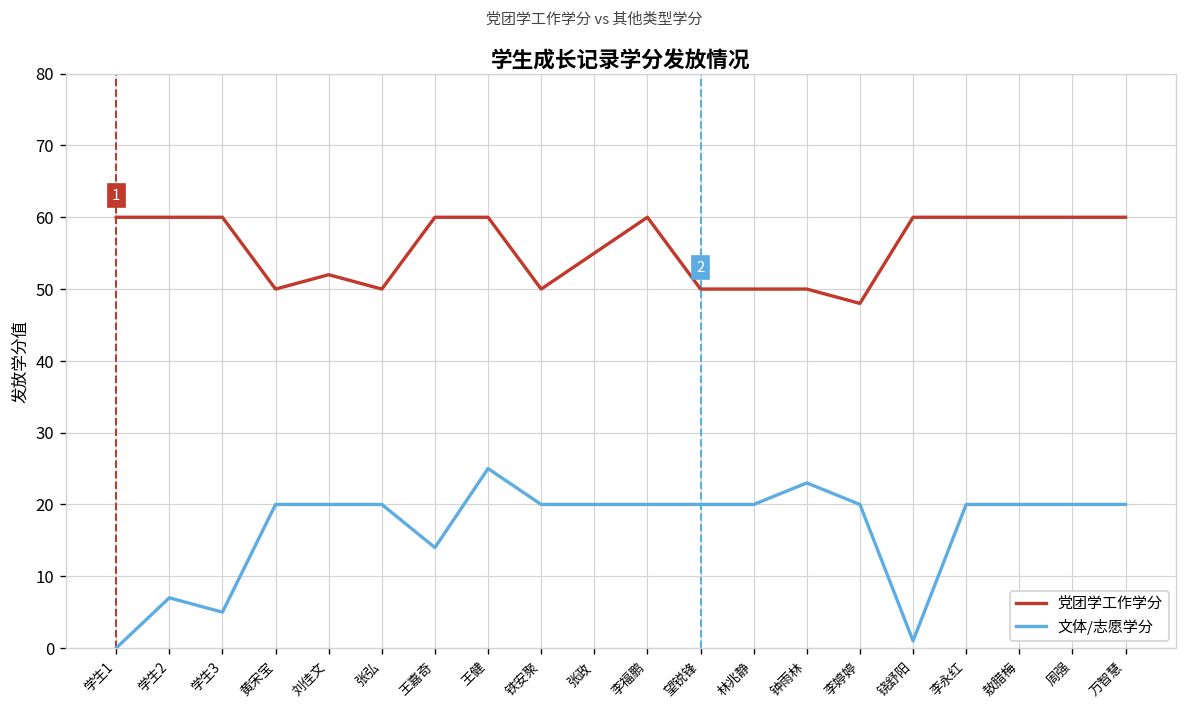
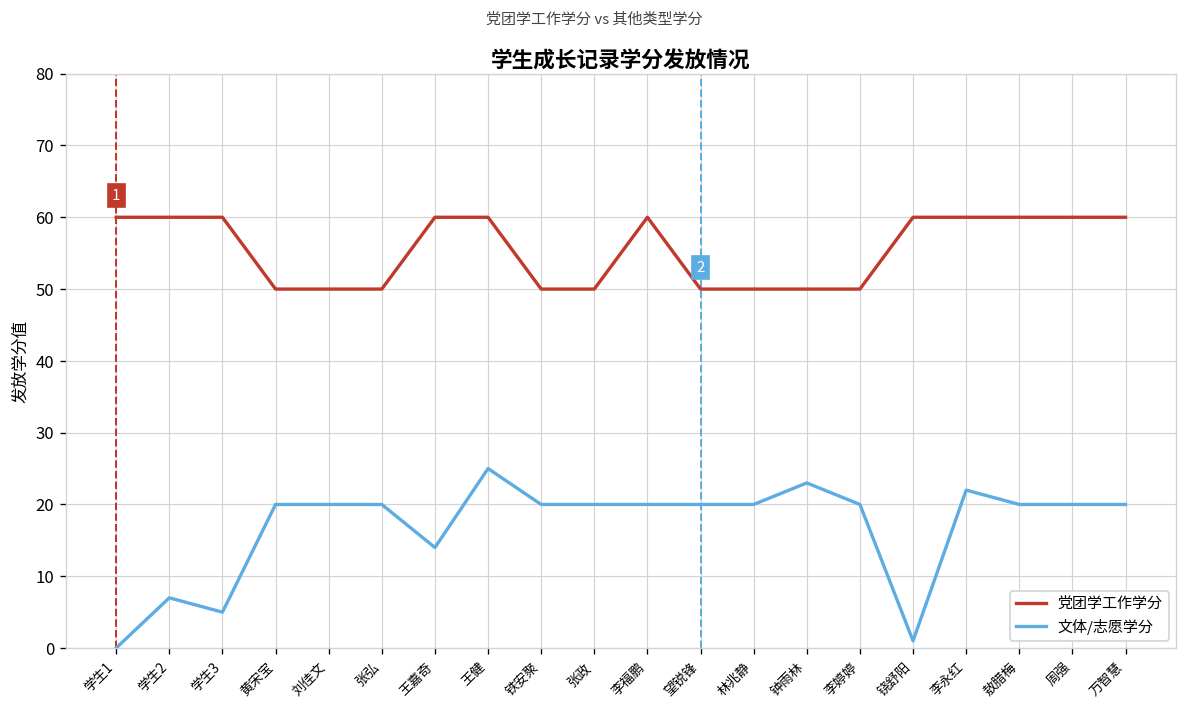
  {
    "党团学工作学分": {
      "学生2": 60,
      "学生3": 60,
      "黄宋宝": 50,
-     "刘佳文": 52,
+     "刘佳文": 50,
      "张弘": 50,
      "王嘉奇": 60,
      "王健": 60,
      "铁安聚": 50,
-     "张政": 55,
+     "张政": 50,
      "李福鹏": 60,
      "林兆静": 50,
      "钟雨林": 50,
-     "李婷婷": 48,
+     "李婷婷": 50,
      "铙舒阳": 60,
      "李永红": 60,
      "敖腊梅": 60,
      "周强": 60,
      "万智慧": 60
    },
    "文体/志愿学分": {
      "学生1": 0,
      "学生2": 7,
      "学生3": 5,
      "黄宋宝": 20,
      "刘佳文": 20,
      "张弘": 20,
      "王嘉奇": 14,
      "王健": 25,
      "铁安聚": 20,
      "张政": 20,
      "李福鹏": 20,
      "望锐锋": 20,
      "林兆静": 20,
      "钟雨林": 23,
      "李婷婷": 20,
      "铙舒阳": 1,
-     "李永红": 20,
+     "李永红": 22,
      "敖腊梅": 20,
      "周强": 20,
      "万智慧": 20
    }
  }
